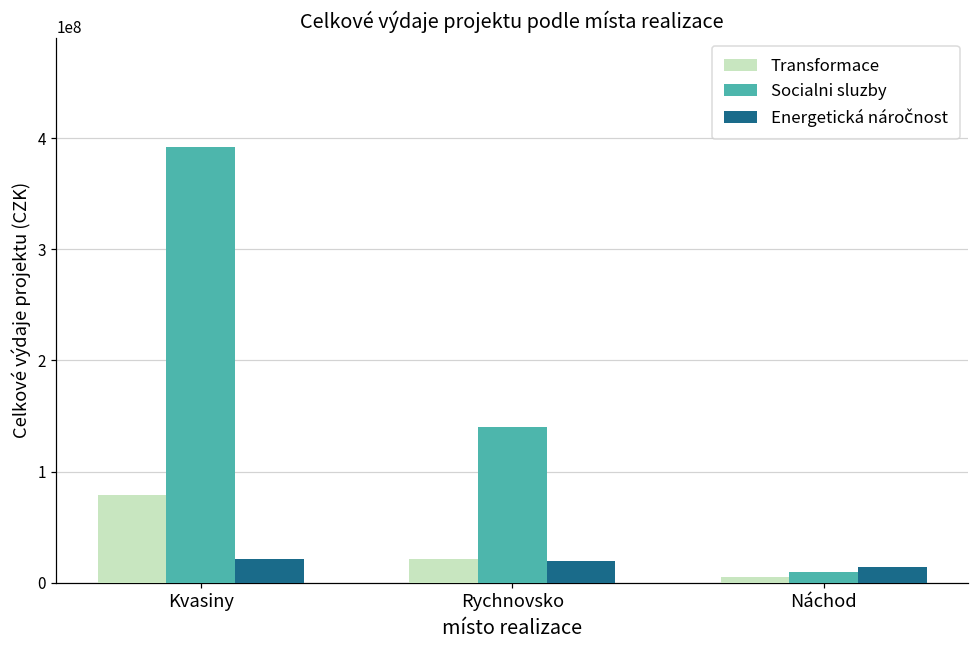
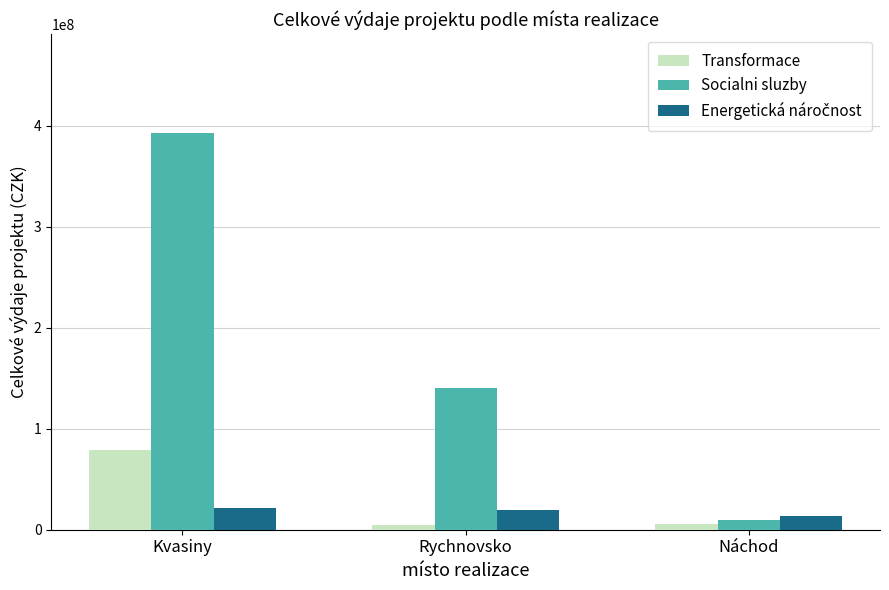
  {
    "Transformace": {
      "Kvasiny": 79000000,
-     "Rychnovsko": 21000000,
+     "Rychnovsko": 5000000,
      "Náchod": 5000000
    },
    "Socialni sluzby": {
      "Kvasiny": 392000000,
      "Rychnovsko": 140000000,
      "Náchod": 10000000
    },
    "Energetická náročnost": {
      "Kvasiny": 21000000,
      "Rychnovsko": 20000000,
      "Náchod": 14000000
    }
  }
